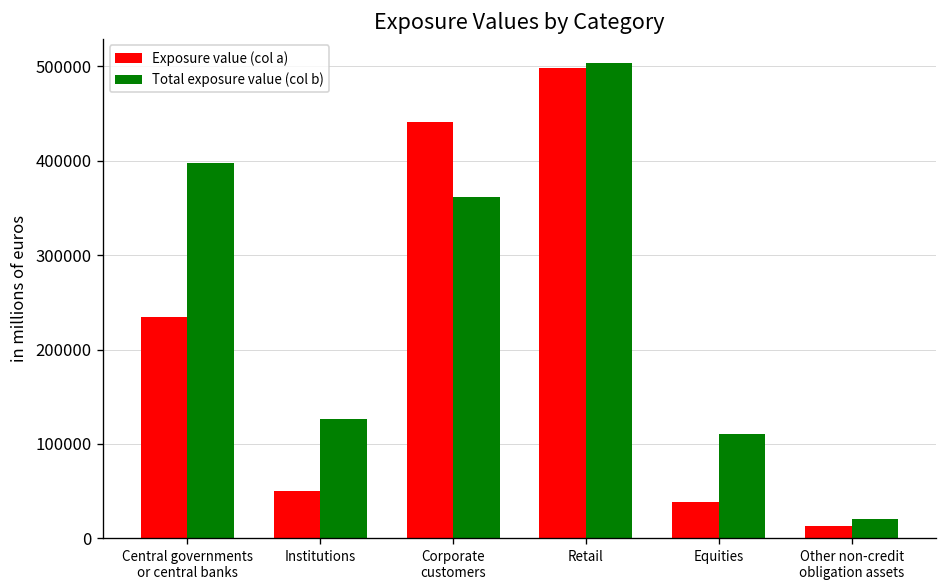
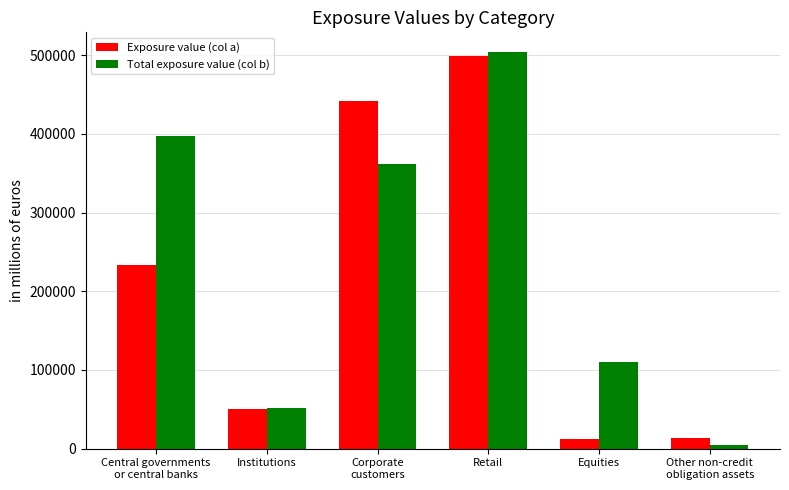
  {
    "Exposure value (col a)": {
      "Central governments or central banks": 230000,
      "Institutions": 50000,
      "Corporate customers": 440000,
      "Retail": 500000,
-     "Equities": 40000,
+     "Equities": 10000,
      "Other non-credit obligation assets": 10000
    },
    "Total exposure value (col b)": {
      "Central governments or central banks": 400000,
-     "Institutions": 130000,
+     "Institutions": 50000,
      "Corporate customers": 360000,
      "Retail": 500000,
      "Equities": 110000,
-     "Other non-credit obligation assets": 20000
+     "Other non-credit obligation assets": 10000
    }
  }
